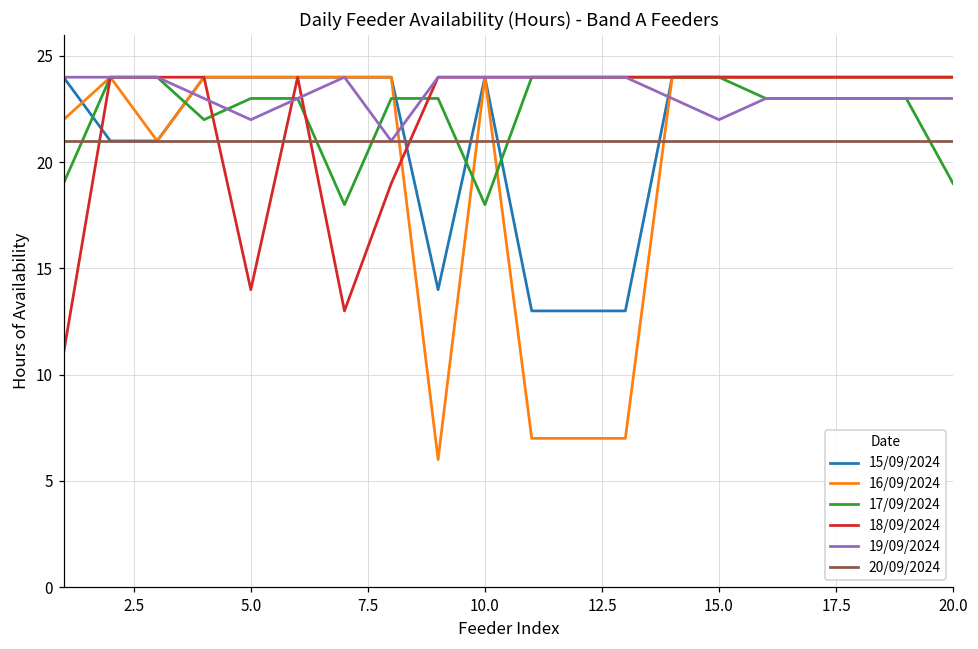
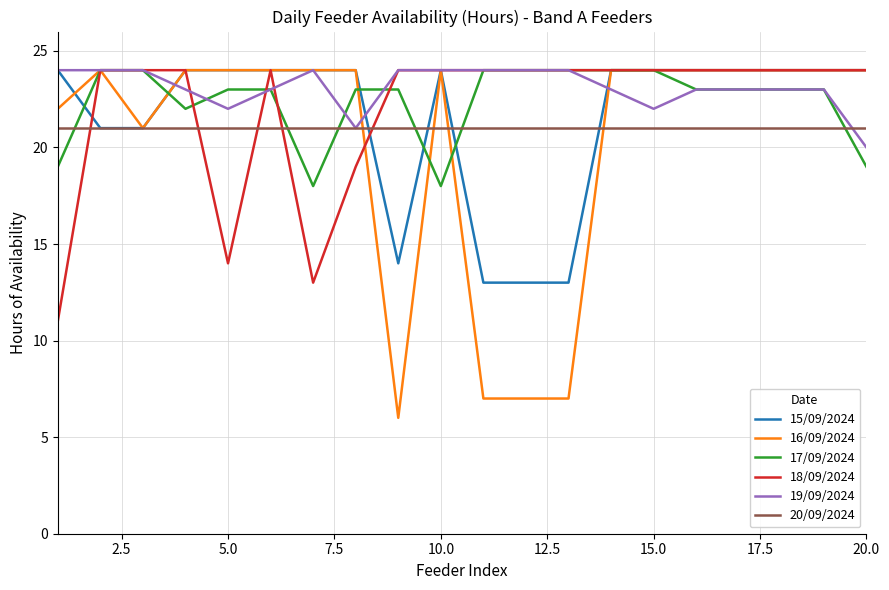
  {
    "17/09/2024": {
      "5.0": 23,
      "10.0": 18,
      "20.0": 19
    },
    "18/09/2024": {
      "5.0": 14
    },
    "19/09/2024": {
      "5.0": 22,
      "15.0": 22,
-     "20.0": 23
+     "20.0": 20
    },
    "20/09/2024": {
      "5.0": 21,
      "10.0": 21,
      "15.0": 21,
      "20.0": 21
    }
  }
